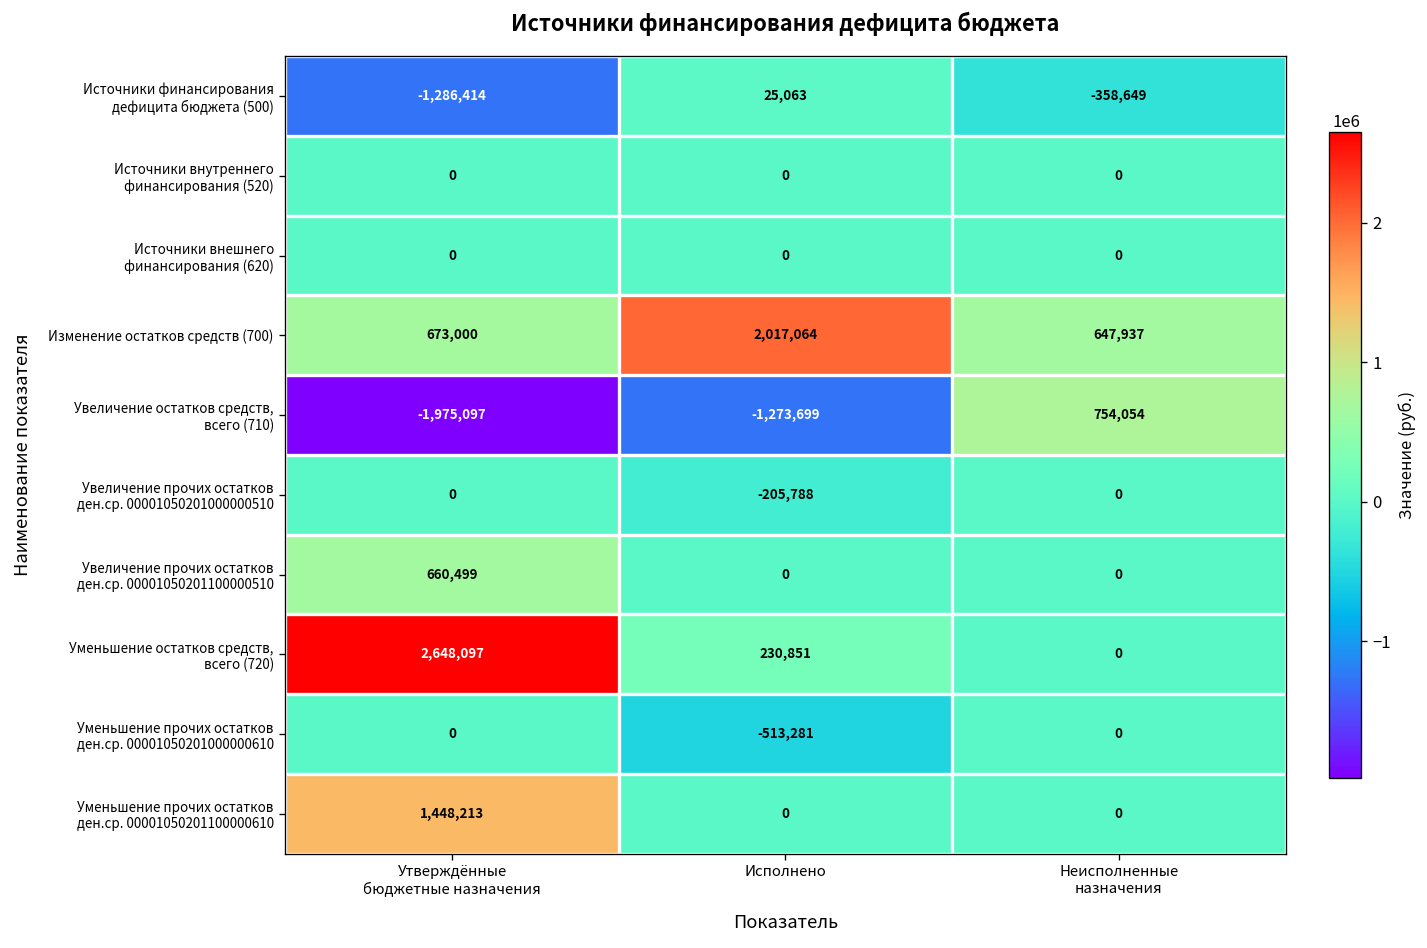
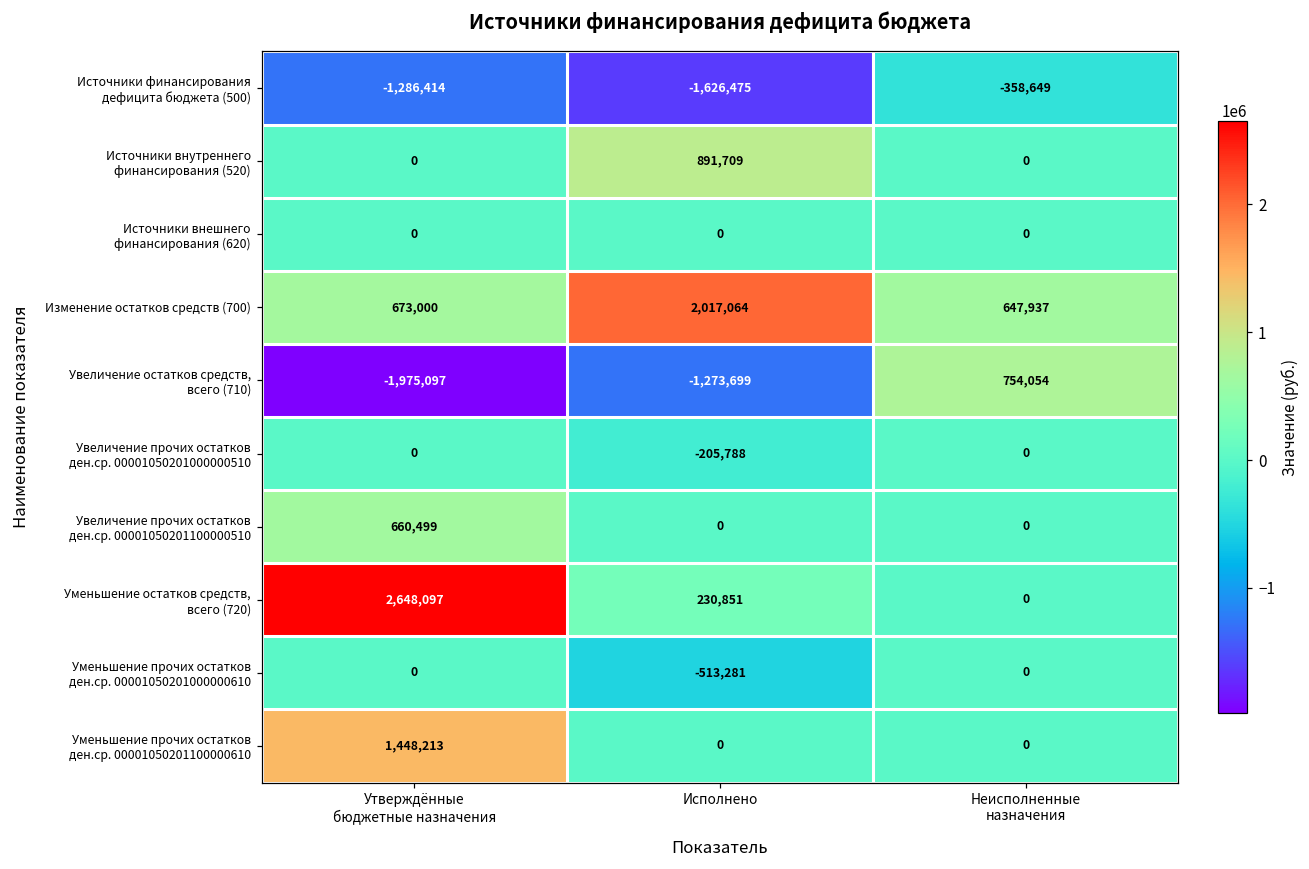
  {
    "Источники финансирования дефицита бюджета (500)": {
      "Утверждённые бюджетные назначения": "-1,286,414",
-     "Исполнено": "25,063",
+     "Исполнено": "-1,626,475",
      "Неисполненные назначения": "-358,649"
    },
    "Источники внутреннего финансирования (520)": {
      "Утверждённые бюджетные назначения": "0",
-     "Исполнено": "0",
+     "Исполнено": "891,709",
      "Неисполненные назначения": "0"
    },
    "Источники внешнего финансирования (620)": {
      "Утверждённые бюджетные назначения": "0",
      "Исполнено": "0",
      "Неисполненные назначения": "0"
    },
    "Изменение остатков средств (700)": {
      "Утверждённые бюджетные назначения": "673,000",
      "Исполнено": "2,017,064",
      "Неисполненные назначения": "647,937"
    },
    "Увеличение остатков средств, всего (710)": {
      "Утверждённые бюджетные назначения": "-1,975,097",
      "Исполнено": "-1,273,699",
      "Неисполненные назначения": "754,054"
    },
    "Увеличение прочих остатков ден.ср. 00001050201000000510": {
      "Утверждённые бюджетные назначения": "0",
      "Исполнено": "-205,788",
      "Неисполненные назначения": "0"
    },
    "Увеличение прочих остатков ден.ср. 00001050201100000510": {
      "Утверждённые бюджетные назначения": "660,499",
      "Исполнено": "0",
      "Неисполненные назначения": "0"
    },
    "Уменьшение остатков средств, всего (720)": {
      "Утверждённые бюджетные назначения": "2,648,097",
      "Исполнено": "230,851",
      "Неисполненные назначения": "0"
    },
    "Уменьшение прочих остатков ден.ср. 00001050201000000610": {
      "Утверждённые бюджетные назначения": "0",
      "Исполнено": "-513,281",
      "Неисполненные назначения": "0"
    },
    "Уменьшение прочих остатков ден.ср. 00001050201100000610": {
      "Утверждённые бюджетные назначения": "1,448,213",
      "Исполнено": "0",
      "Неисполненные назначения": "0"
    }
  }
